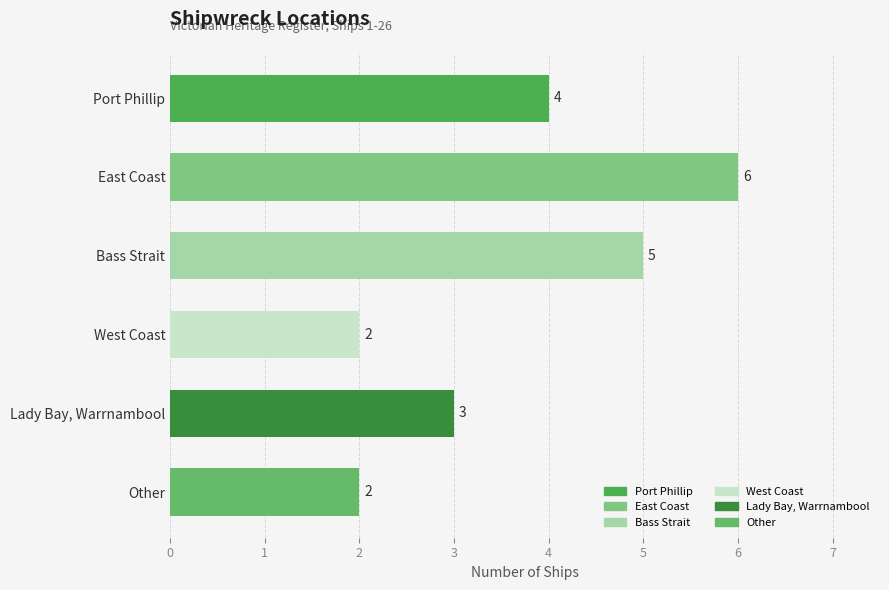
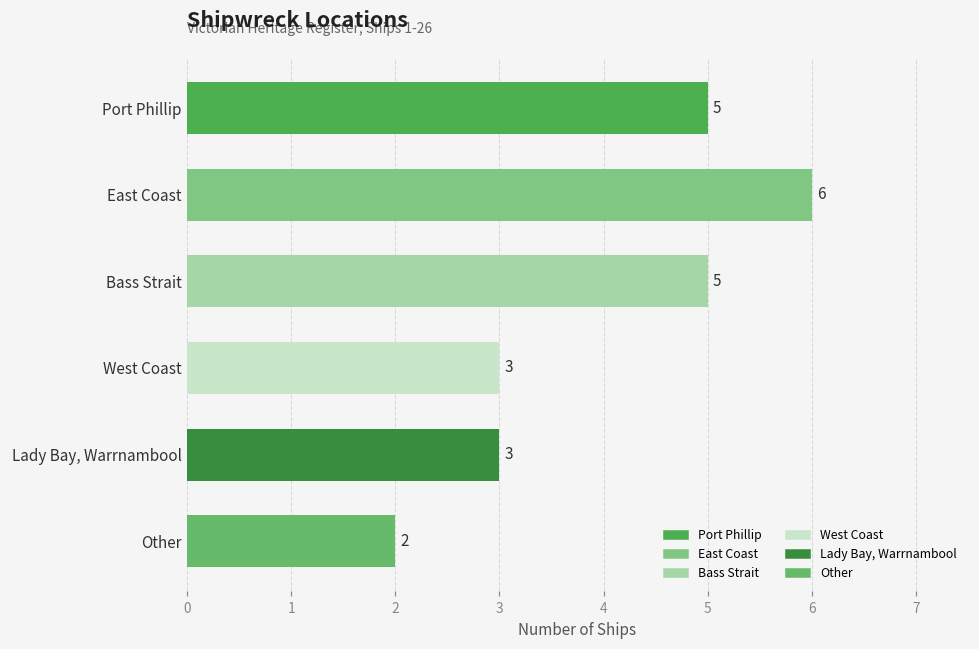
  {
-   "Port Phillip": 4,
+   "Port Phillip": 5,
    "East Coast": 6,
    "Bass Strait": 5,
-   "West Coast": 2,
+   "West Coast": 3,
    "Lady Bay, Warrnambool": 3,
    "Other": 2
  }
